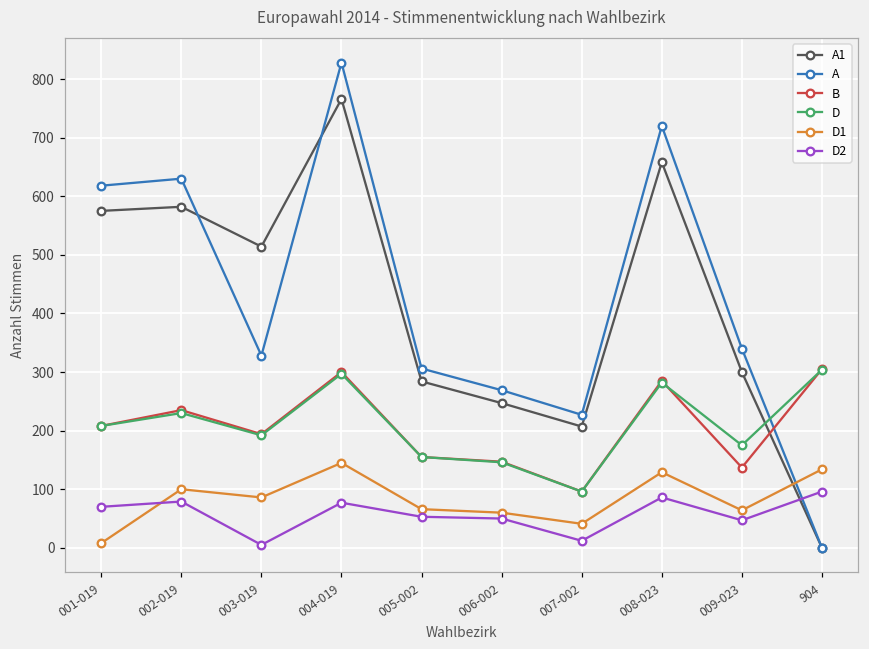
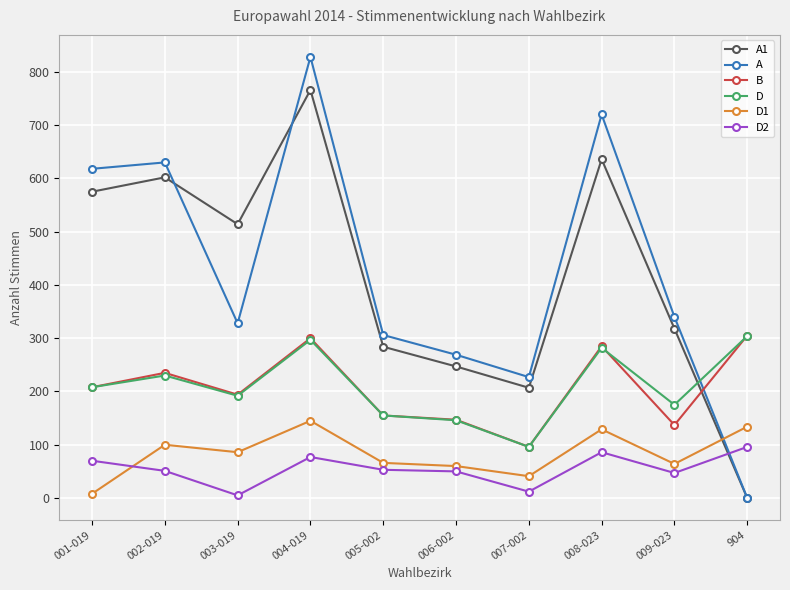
  {
    "A1": {
      "001-019": 580,
-     "002-019": 580,
+     "002-019": 600,
      "003-019": 510,
      "004-019": 770,
      "005-002": 280,
      "006-002": 250,
      "007-002": 210,
-     "008-023": 660,
-     "009-023": 300
+     "008-023": 640,
+     "009-023": 320
    },
    "A": {
      "001-019": 620,
      "002-019": 630,
      "003-019": 330,
      "004-019": 830,
      "005-002": 310,
      "006-002": 270,
      "007-002": 230,
      "008-023": 720,
      "009-023": 340
    },
    "B": {
      "002-019": 240,
      "009-023": 140
    },
    "D": {
      "002-019": 230,
      "009-023": 180
    },
    "D1": {
      "001-019": 10,
      "002-019": 100,
      "003-019": 90,
      "004-019": 150,
      "005-002": 70,
      "006-002": 60,
      "007-002": 40,
      "008-023": 130,
      "009-023": 60,
      "904": 130
    },
    "D2": {
      "001-019": 70,
-     "002-019": 80,
+     "002-019": 50,
      "003-019": 10,
      "004-019": 80,
      "005-002": 50,
      "006-002": 50,
      "007-002": 10,
      "008-023": 90,
      "009-023": 50,
      "904": 100
    }
  }
